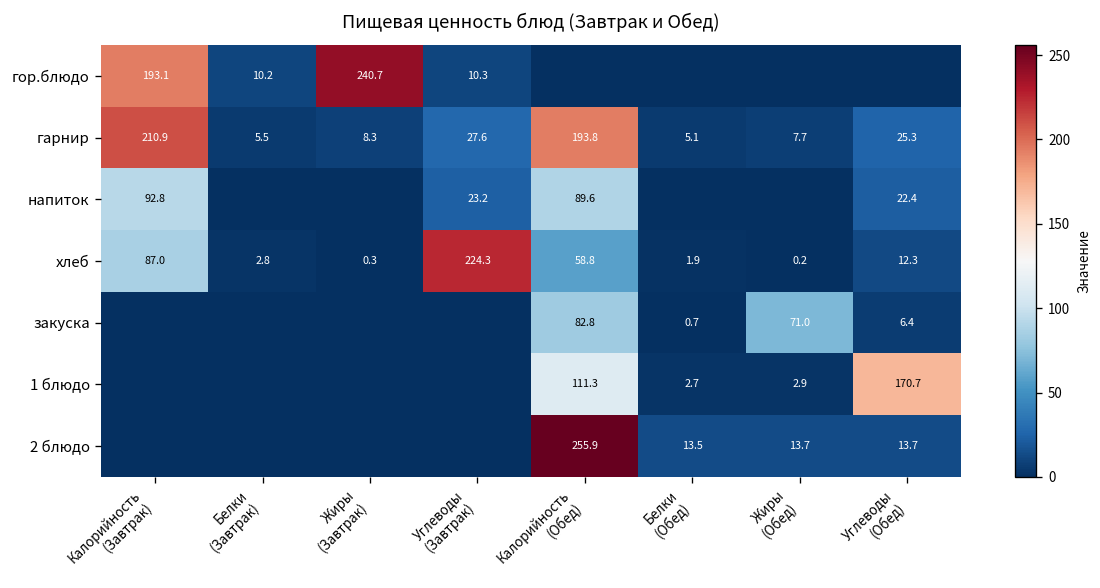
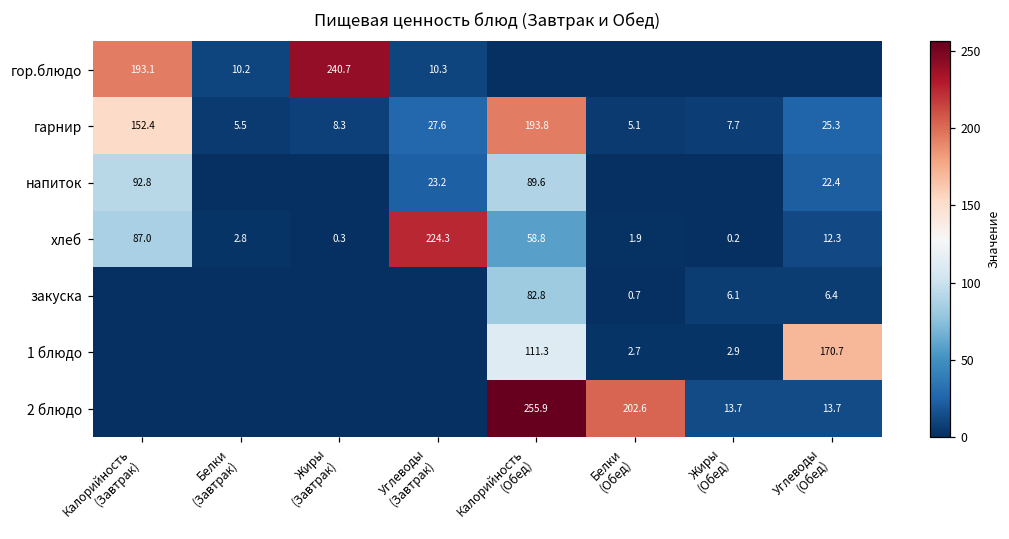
  {
    "гор.блюдо": {
      "Калорийность (Завтрак)": 193.1,
      "Белки (Завтрак)": 10.2,
      "Жиры (Завтрак)": 240.7,
      "Углеводы (Завтрак)": 10.3
    },
    "гарнир": {
-     "Калорийность (Завтрак)": 210.9,
+     "Калорийность (Завтрак)": 152.4,
      "Белки (Завтрак)": 5.5,
      "Жиры (Завтрак)": 8.3,
      "Углеводы (Завтрак)": 27.6,
      "Калорийность (Обед)": 193.8,
      "Белки (Обед)": 5.1,
      "Жиры (Обед)": 7.7,
      "Углеводы (Обед)": 25.3
    },
    "напиток": {
      "Калорийность (Завтрак)": 92.8,
      "Углеводы (Завтрак)": 23.2,
      "Калорийность (Обед)": 89.6,
      "Углеводы (Обед)": 22.4
    },
    "хлеб": {
      "Калорийность (Завтрак)": 87.0,
      "Белки (Завтрак)": 2.8,
      "Жиры (Завтрак)": 0.3,
      "Углеводы (Завтрак)": 224.3,
      "Калорийность (Обед)": 58.8,
      "Белки (Обед)": 1.9,
      "Жиры (Обед)": 0.2,
      "Углеводы (Обед)": 12.3
    },
    "закуска": {
      "Калорийность (Обед)": 82.8,
      "Белки (Обед)": 0.7,
-     "Жиры (Обед)": 71.0,
+     "Жиры (Обед)": 6.1,
      "Углеводы (Обед)": 6.4
    },
    "1 блюдо": {
      "Калорийность (Обед)": 111.3,
      "Белки (Обед)": 2.7,
      "Жиры (Обед)": 2.9,
      "Углеводы (Обед)": 170.7
    },
    "2 блюдо": {
      "Калорийность (Обед)": 255.9,
-     "Белки (Обед)": 13.5,
+     "Белки (Обед)": 202.6,
      "Жиры (Обед)": 13.7,
      "Углеводы (Обед)": 13.7
    }
  }
